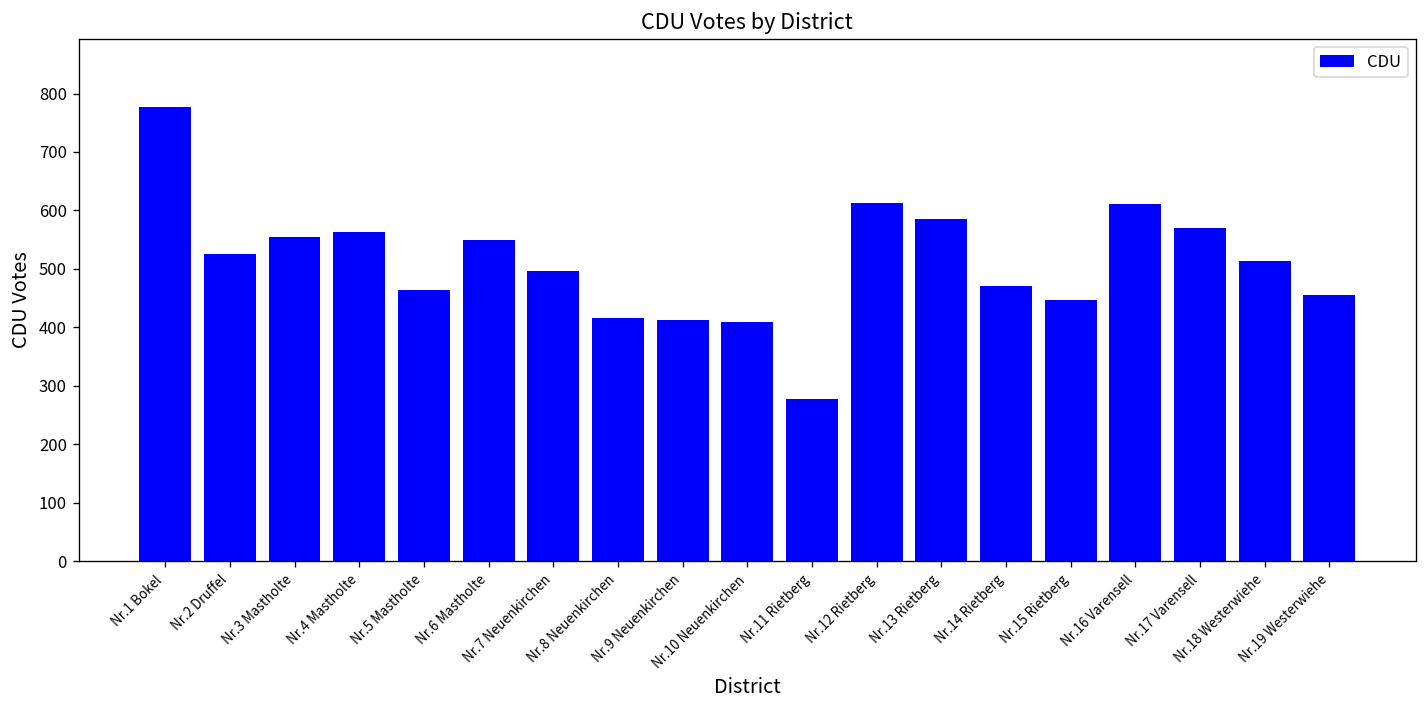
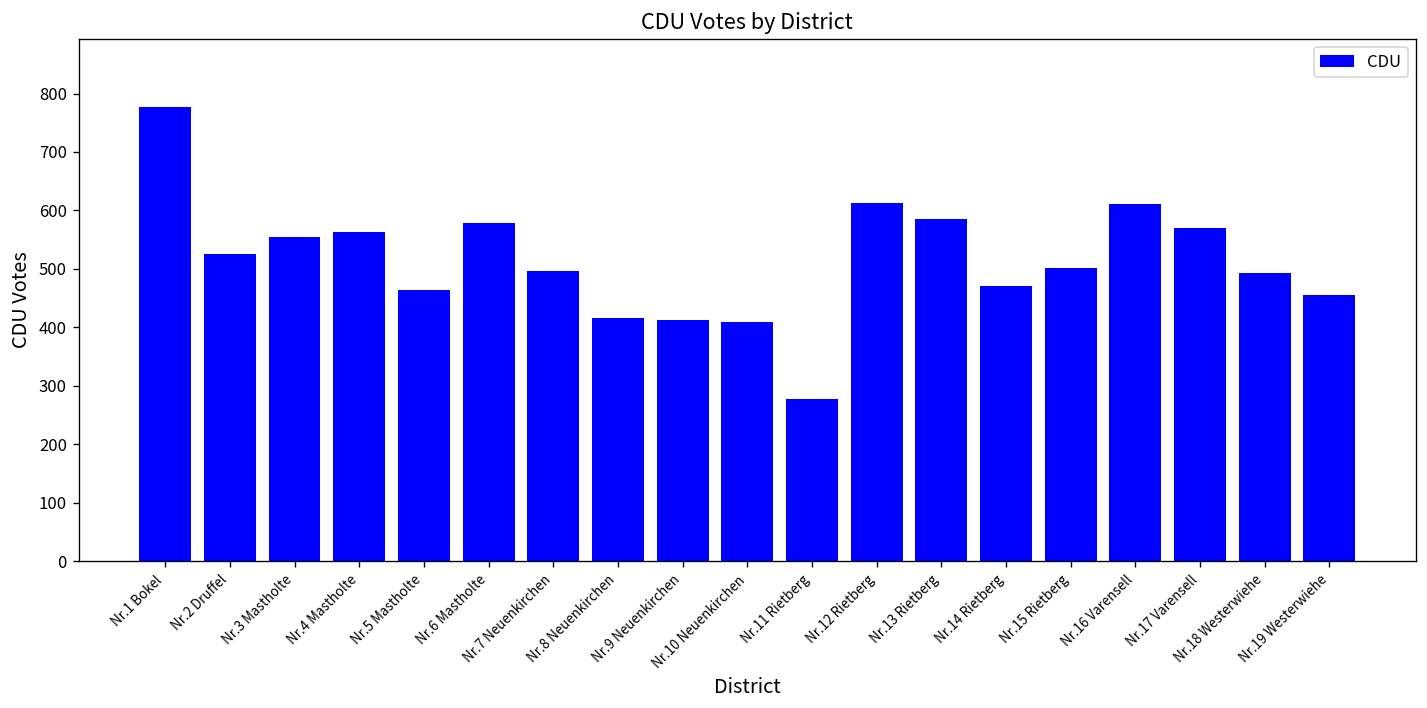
  {
    "Nr.1 Bokel": 780,
    "Nr.2 Druffel": 530,
    "Nr.3 Mastholte": 560,
    "Nr.4 Mastholte": 560,
    "Nr.5 Mastholte": 460,
-   "Nr.6 Mastholte": 550,
+   "Nr.6 Mastholte": 580,
    "Nr.7 Neuenkirchen": 500,
    "Nr.8 Neuenkirchen": 420,
    "Nr.9 Neuenkirchen": 410,
    "Nr.10 Neuenkirchen": 410,
    "Nr.11 Rietberg": 280,
    "Nr.12 Rietberg": 610,
    "Nr.13 Rietberg": 590,
    "Nr.14 Rietberg": 470,
-   "Nr.15 Rietberg": 450,
+   "Nr.15 Rietberg": 500,
    "Nr.16 Varensell": 610,
    "Nr.17 Varensell": 570,
-   "Nr.18 Westerwiehe": 510,
+   "Nr.18 Westerwiehe": 490,
    "Nr.19 Westerwiehe": 460
  }
